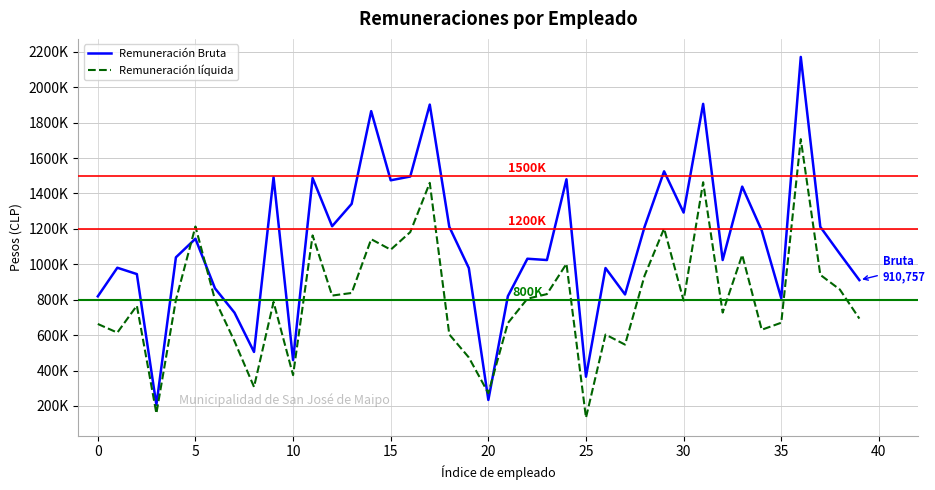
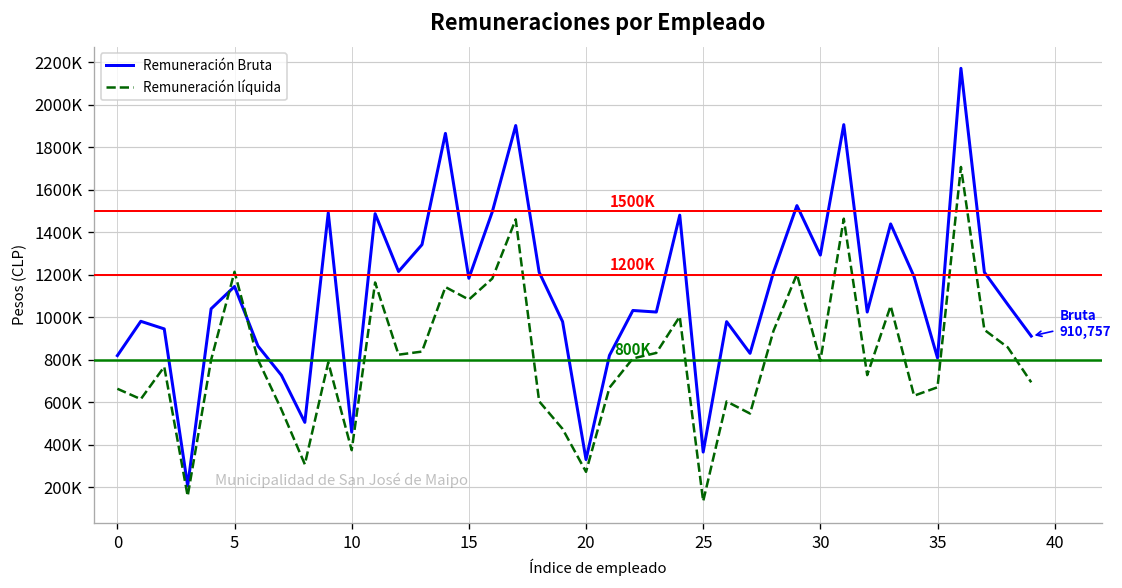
  {
    "Remuneración Bruta": {
      "0": 820000,
      "5": 1140000,
      "10": 460000,
-     "15": 1470000,
-     "20": 230000,
+     "15": 1180000,
+     "20": 330000,
      "25": 370000,
      "30": 1290000,
      "35": 810000
    },
    "Remuneración líquida": {
      "0": 660000,
      "5": 1210000,
      "10": 370000,
      "15": 1080000,
      "20": 270000,
      "25": 130000,
      "30": 790000,
      "35": 670000
    }
  }
